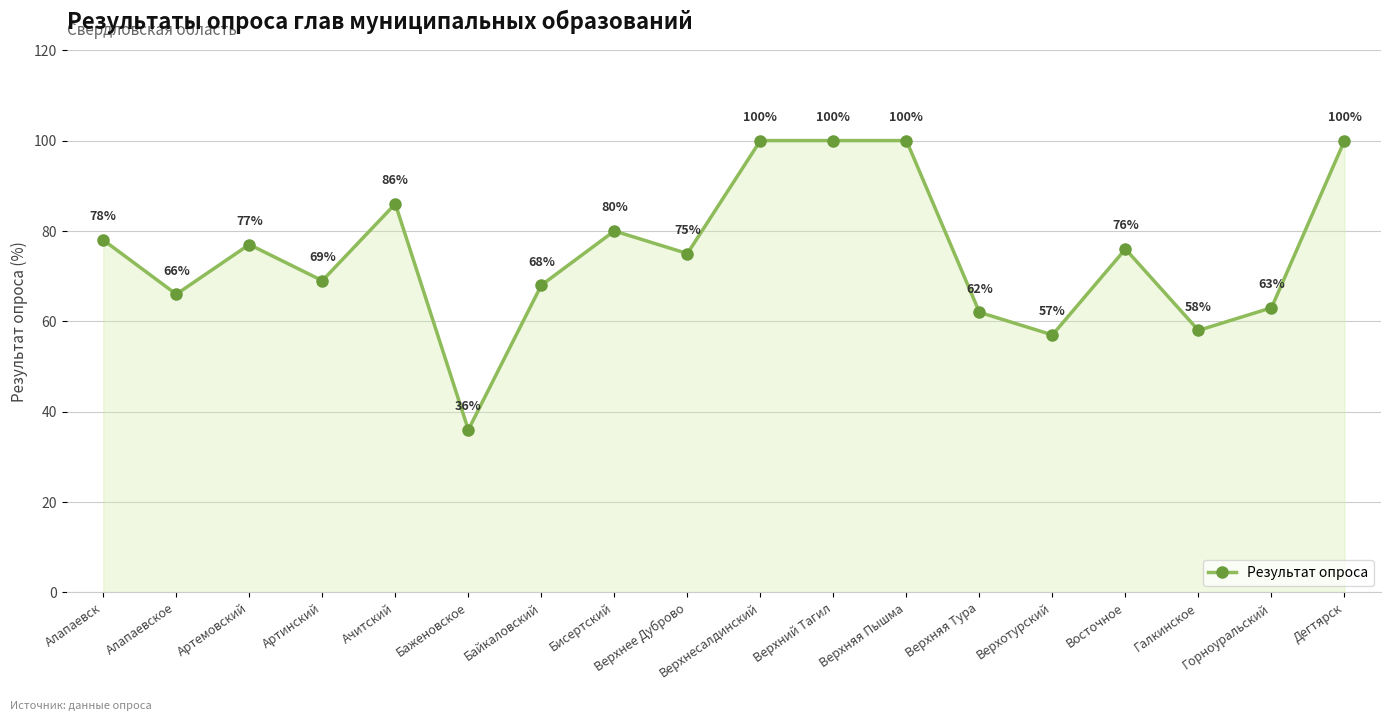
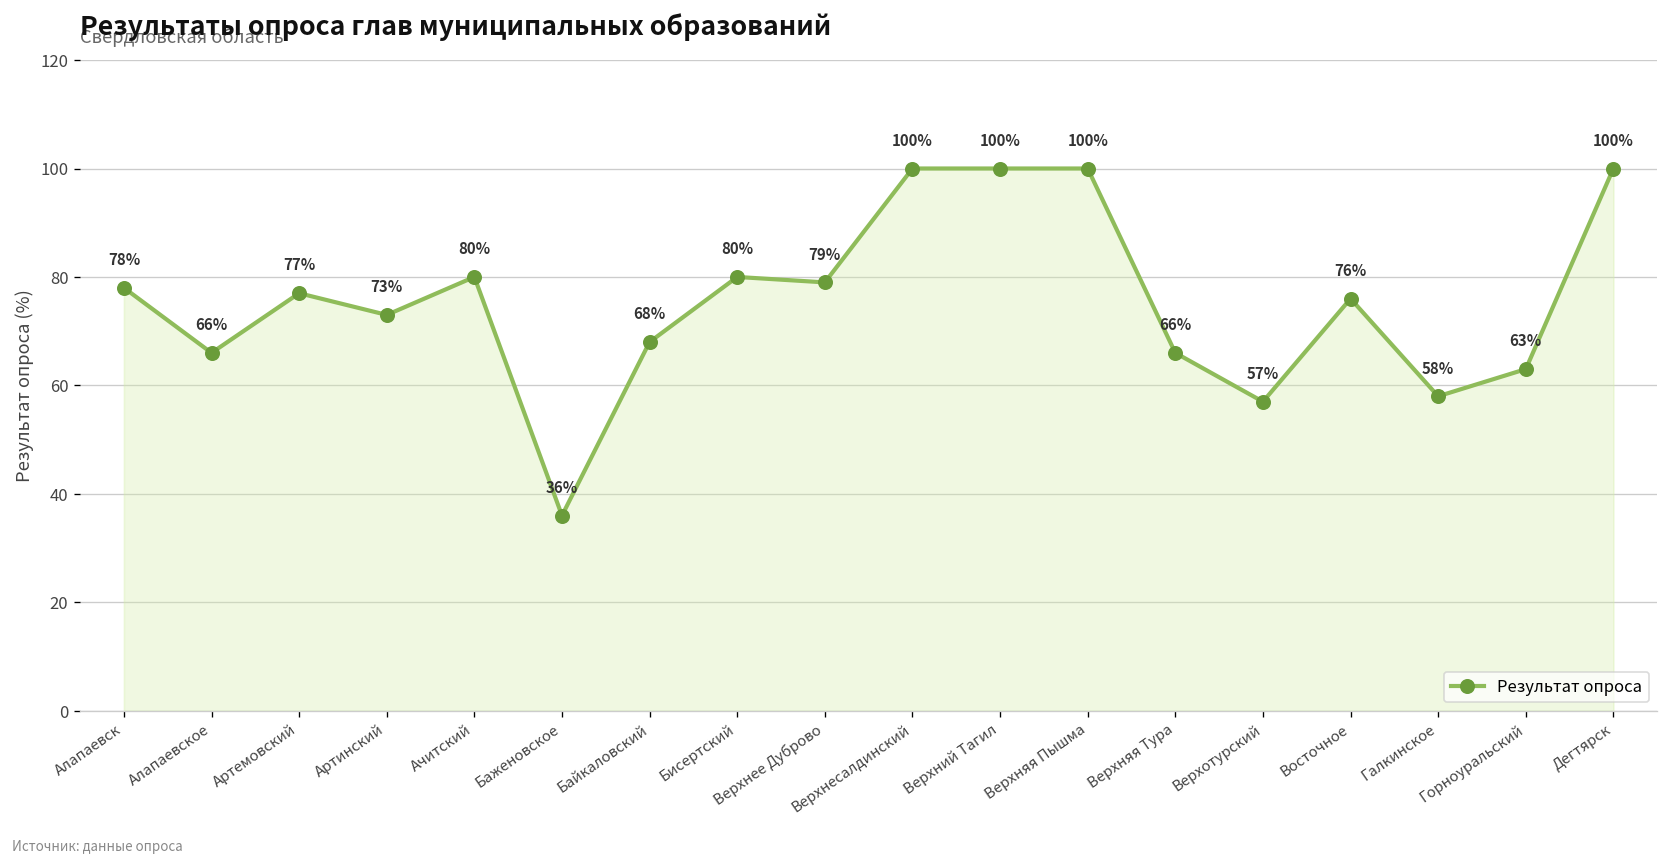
  {
    "Алапаевск": "78%",
    "Алапаевское": "66%",
    "Артемовский": "77%",
-   "Артинский": "69%",
-   "Ачитский": "86%",
+   "Артинский": "73%",
+   "Ачитский": "80%",
    "Баженовское": "36%",
    "Байкаловский": "68%",
    "Бисертский": "80%",
-   "Верхнее Дуброво": "75%",
+   "Верхнее Дуброво": "79%",
    "Верхнесалдинский": "100%",
    "Верхний Тагил": "100%",
    "Верхняя Пышма": "100%",
-   "Верхняя Тура": "62%",
+   "Верхняя Тура": "66%",
    "Верхотурский": "57%",
    "Восточное": "76%",
    "Галкинское": "58%",
    "Горноуральский": "63%",
    "Дегтярск": "100%"
  }
